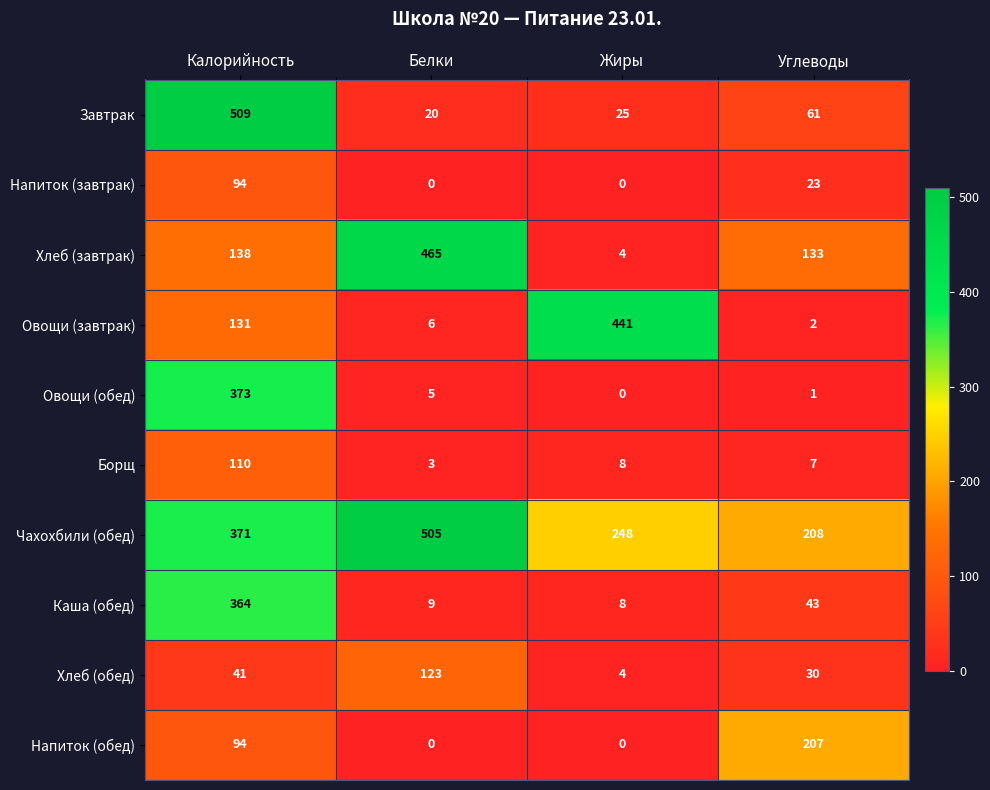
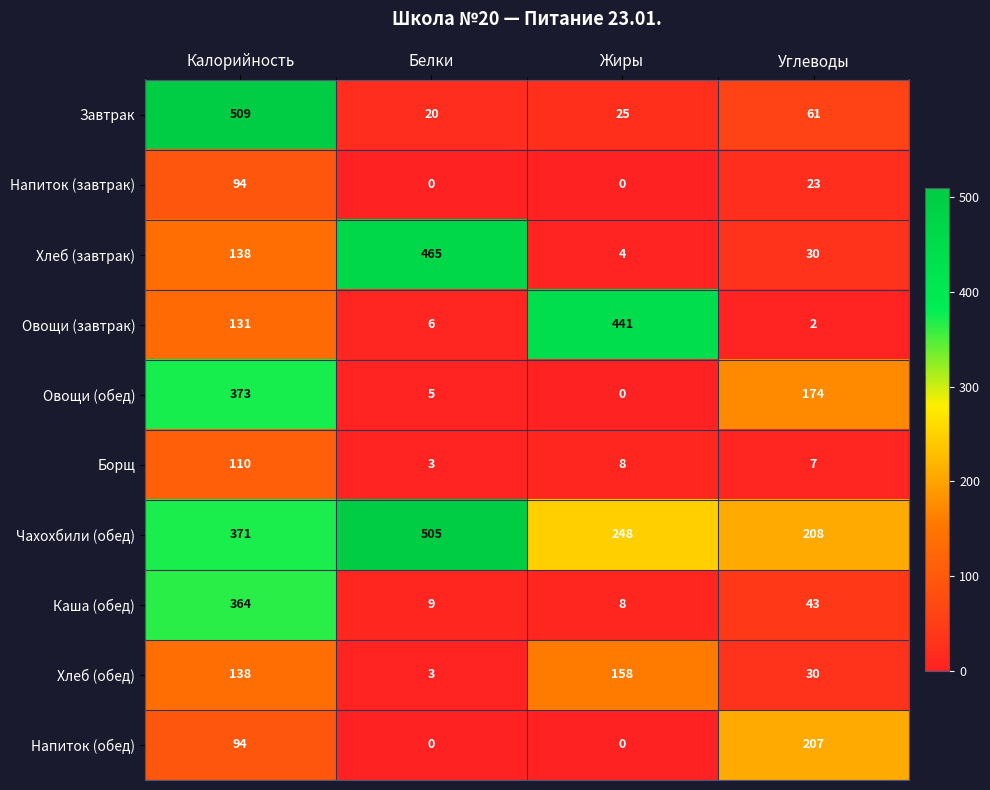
  {
    "Завтрак": {
      "Калорийность": 509,
      "Белки": 20,
      "Жиры": 25,
      "Углеводы": 61
    },
    "Напиток (завтрак)": {
      "Калорийность": 94,
      "Белки": 0,
      "Жиры": 0,
      "Углеводы": 23
    },
    "Хлеб (завтрак)": {
      "Калорийность": 138,
      "Белки": 465,
      "Жиры": 4,
-     "Углеводы": 133
+     "Углеводы": 30
    },
    "Овощи (завтрак)": {
      "Калорийность": 131,
      "Белки": 6,
      "Жиры": 441,
      "Углеводы": 2
    },
    "Овощи (обед)": {
      "Калорийность": 373,
      "Белки": 5,
      "Жиры": 0,
-     "Углеводы": 1
+     "Углеводы": 174
    },
    "Борщ": {
      "Калорийность": 110,
      "Белки": 3,
      "Жиры": 8,
      "Углеводы": 7
    },
    "Чахохбили (обед)": {
      "Калорийность": 371,
      "Белки": 505,
      "Жиры": 248,
      "Углеводы": 208
    },
    "Каша (обед)": {
      "Калорийность": 364,
      "Белки": 9,
      "Жиры": 8,
      "Углеводы": 43
    },
    "Хлеб (обед)": {
-     "Калорийность": 41,
-     "Белки": 123,
-     "Жиры": 4,
+     "Калорийность": 138,
+     "Белки": 3,
+     "Жиры": 158,
      "Углеводы": 30
    },
    "Напиток (обед)": {
      "Калорийность": 94,
      "Белки": 0,
      "Жиры": 0,
      "Углеводы": 207
    }
  }
